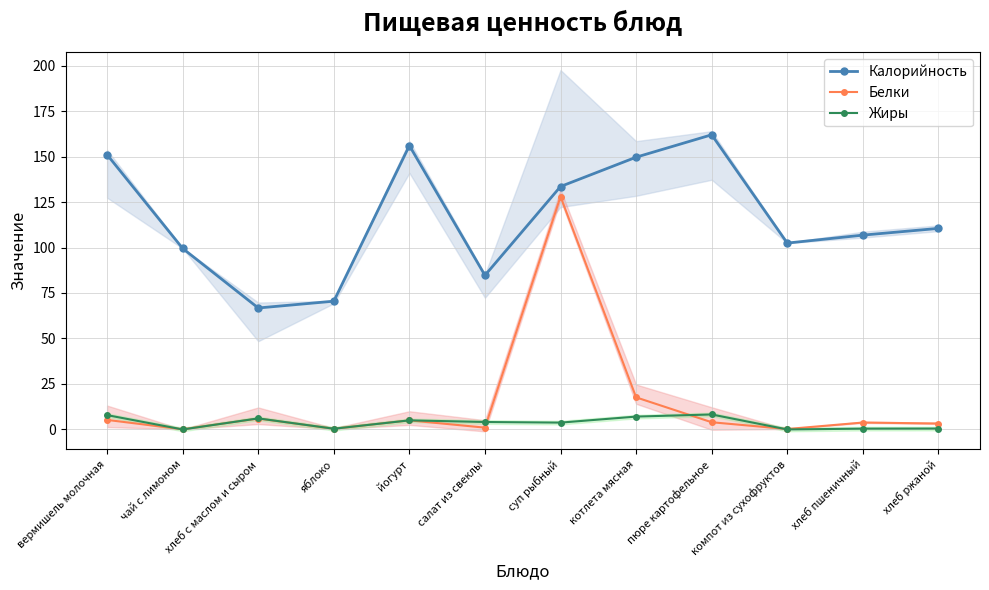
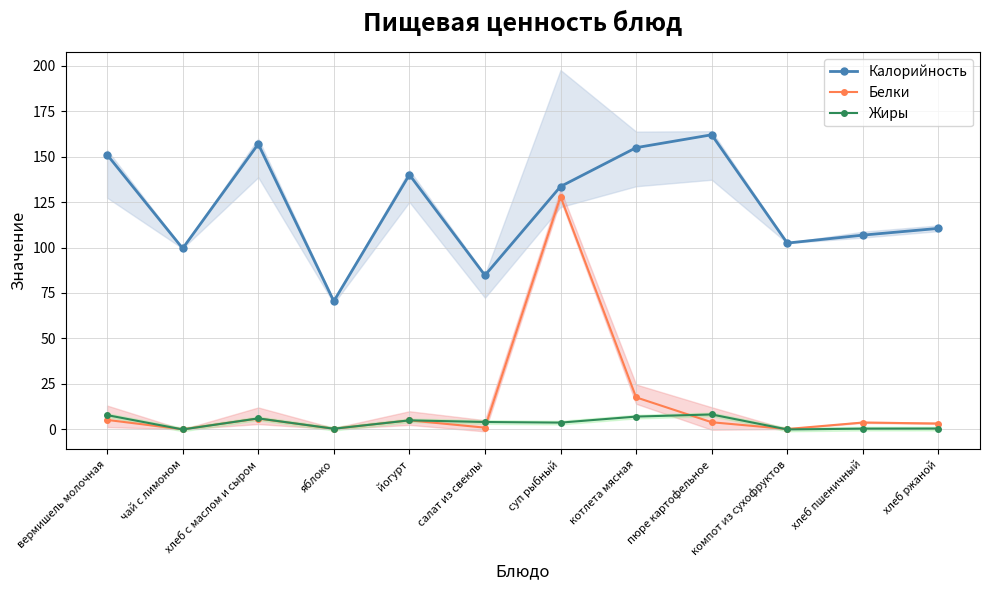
  {
    "Калорийность": {
      "вермишель молочная": 151,
-     "хлеб с маслом и сыром": 67,
-     "йогурт": 156,
+     "хлеб с маслом и сыром": 157,
+     "йогурт": 140,
      "суп рыбный": 134,
-     "котлета мясная": 150,
+     "котлета мясная": 155,
      "пюре картофельное": 162,
      "хлеб пшеничный": 107,
      "хлеб ржаной": 111
    }
  }
